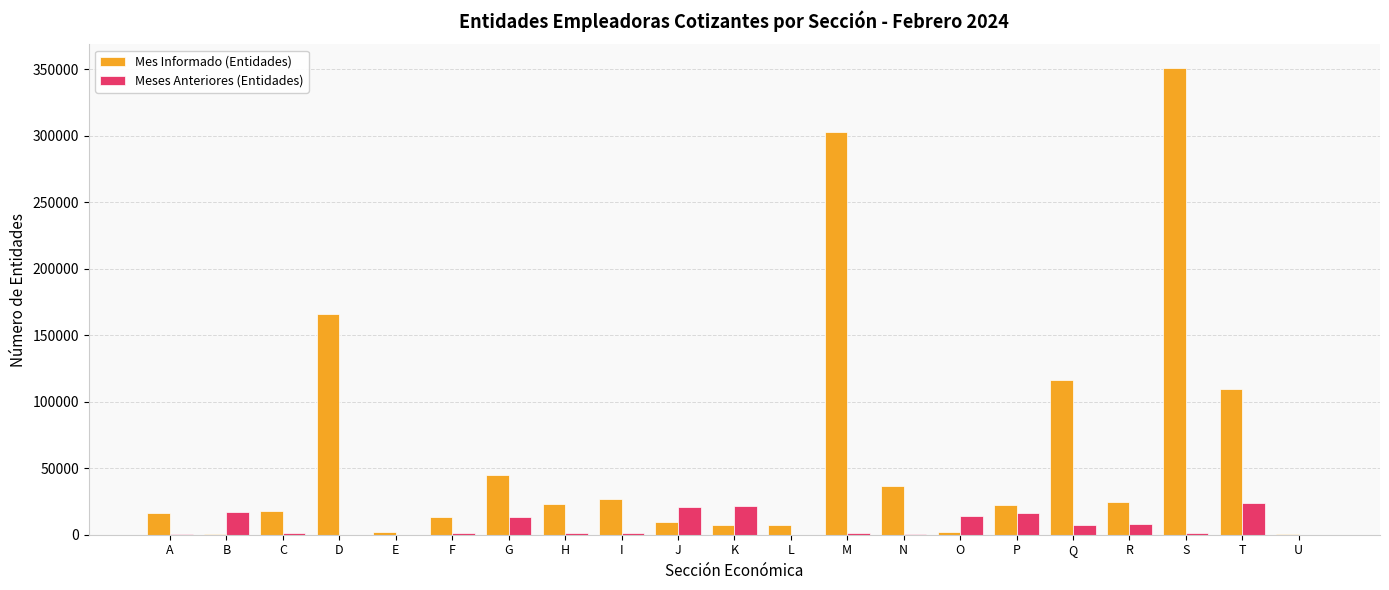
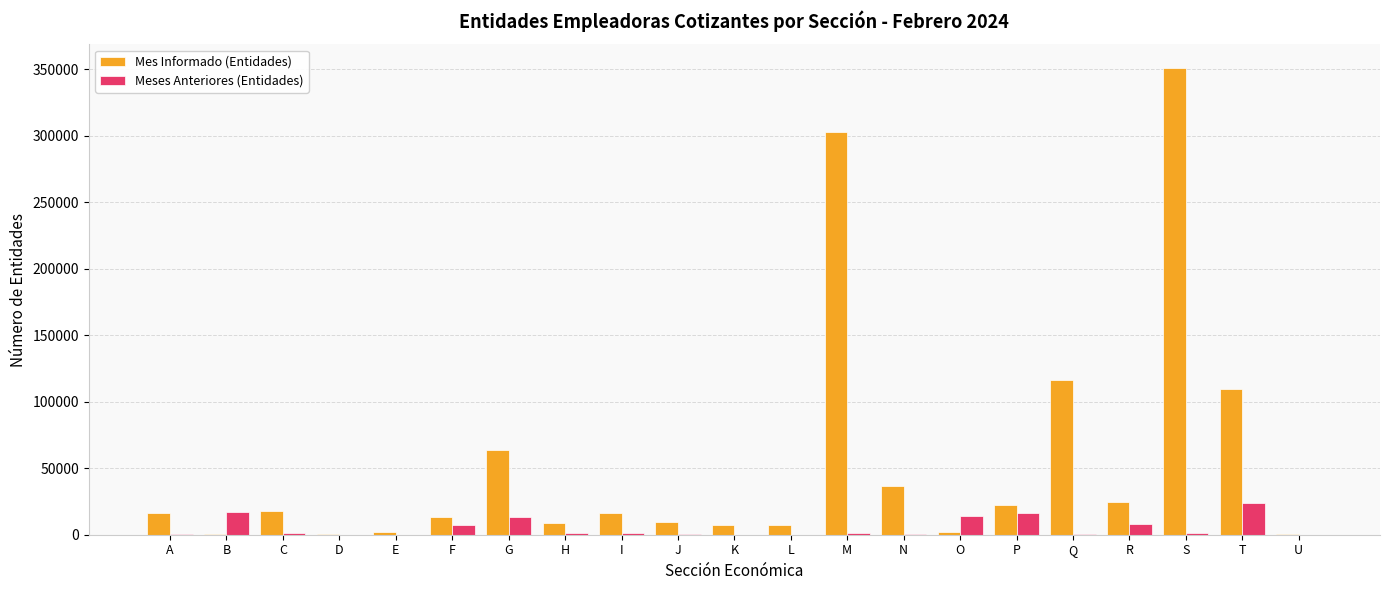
  {
    "Mes Informado (Entidades)": {
      "A": 16000,
      "C": 18000,
-     "D": 166000,
+     "D": 0,
      "E": 2000,
      "F": 14000,
-     "G": 45000,
-     "H": 23000,
-     "I": 27000,
+     "G": 63000,
+     "H": 9000,
+     "I": 16000,
      "J": 10000,
      "K": 7000,
      "L": 8000,
      "M": 303000,
      "N": 37000,
      "O": 2000,
      "P": 22000,
      "Q": 116000,
      "R": 25000,
      "S": 351000,
      "T": 109000
    },
    "Meses Anteriores (Entidades)": {
      "B": 17000,
-     "F": 1000,
+     "F": 7000,
      "G": 13000,
-     "J": 21000,
-     "K": 21000,
+     "J": 0,
+     "K": 0,
      "O": 14000,
      "P": 16000,
-     "Q": 7000,
+     "Q": 1000,
      "R": 8000,
      "T": 24000
    }
  }
